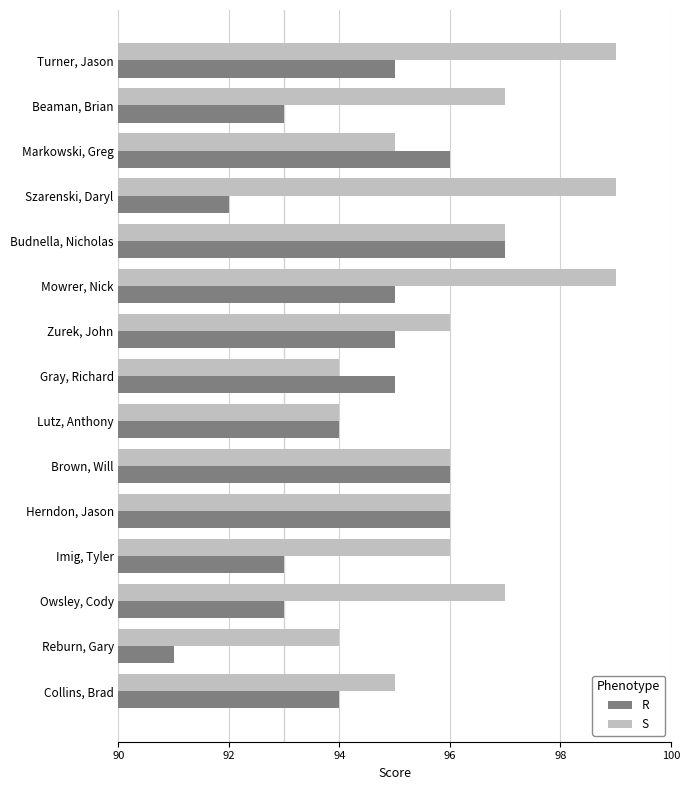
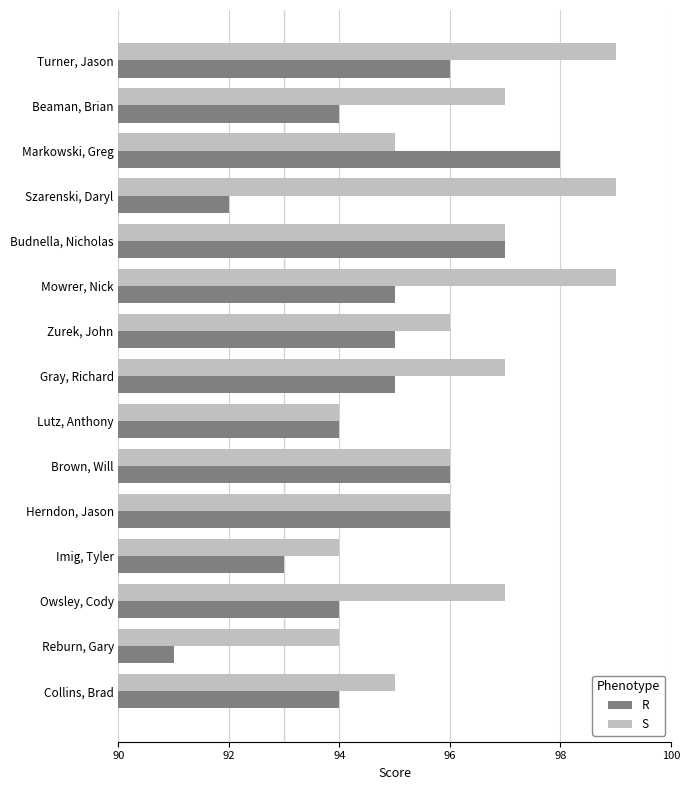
  {
    "R": {
-     "Turner, Jason": 95,
-     "Beaman, Brian": 93,
-     "Markowski, Greg": 96,
+     "Turner, Jason": 96,
+     "Beaman, Brian": 94,
+     "Markowski, Greg": 98,
      "Szarenski, Daryl": 92,
      "Budnella, Nicholas": 97,
      "Mowrer, Nick": 95,
      "Zurek, John": 95,
      "Gray, Richard": 95,
      "Lutz, Anthony": 94,
      "Brown, Will": 96,
      "Herndon, Jason": 96,
      "Imig, Tyler": 93,
-     "Owsley, Cody": 93,
+     "Owsley, Cody": 94,
      "Reburn, Gary": 91,
      "Collins, Brad": 94
    },
    "S": {
      "Turner, Jason": 99,
      "Beaman, Brian": 97,
      "Markowski, Greg": 95,
      "Szarenski, Daryl": 99,
      "Budnella, Nicholas": 97,
      "Mowrer, Nick": 99,
      "Zurek, John": 96,
-     "Gray, Richard": 94,
+     "Gray, Richard": 97,
      "Lutz, Anthony": 94,
      "Brown, Will": 96,
      "Herndon, Jason": 96,
-     "Imig, Tyler": 96,
+     "Imig, Tyler": 94,
      "Owsley, Cody": 97,
      "Reburn, Gary": 94,
      "Collins, Brad": 95
    }
  }
